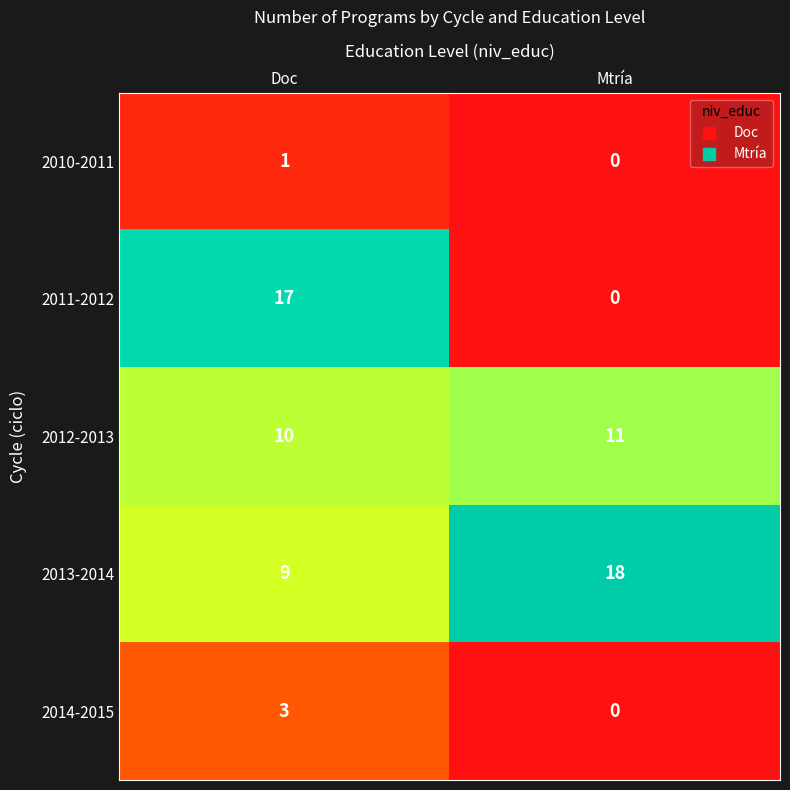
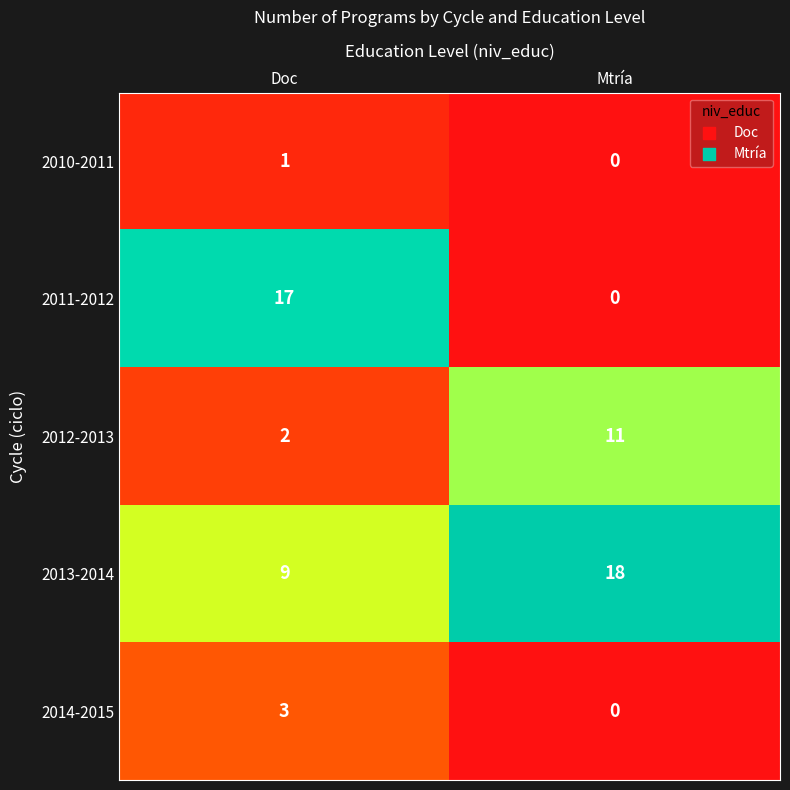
  {
    "2010-2011": {
      "Doc": 1,
      "Mtría": 0
    },
    "2011-2012": {
      "Doc": 17,
      "Mtría": 0
    },
    "2012-2013": {
-     "Doc": 10,
+     "Doc": 2,
      "Mtría": 11
    },
    "2013-2014": {
      "Doc": 9,
      "Mtría": 18
    },
    "2014-2015": {
      "Doc": 3,
      "Mtría": 0
    }
  }
